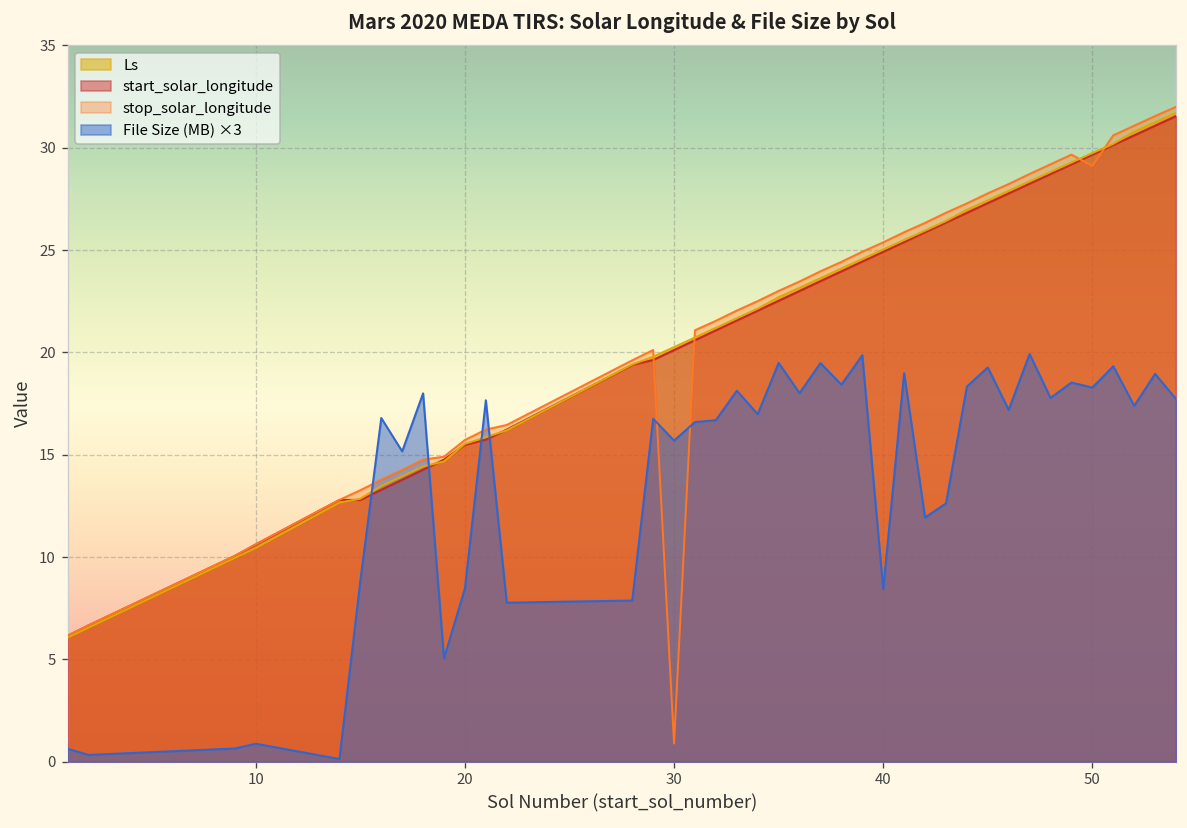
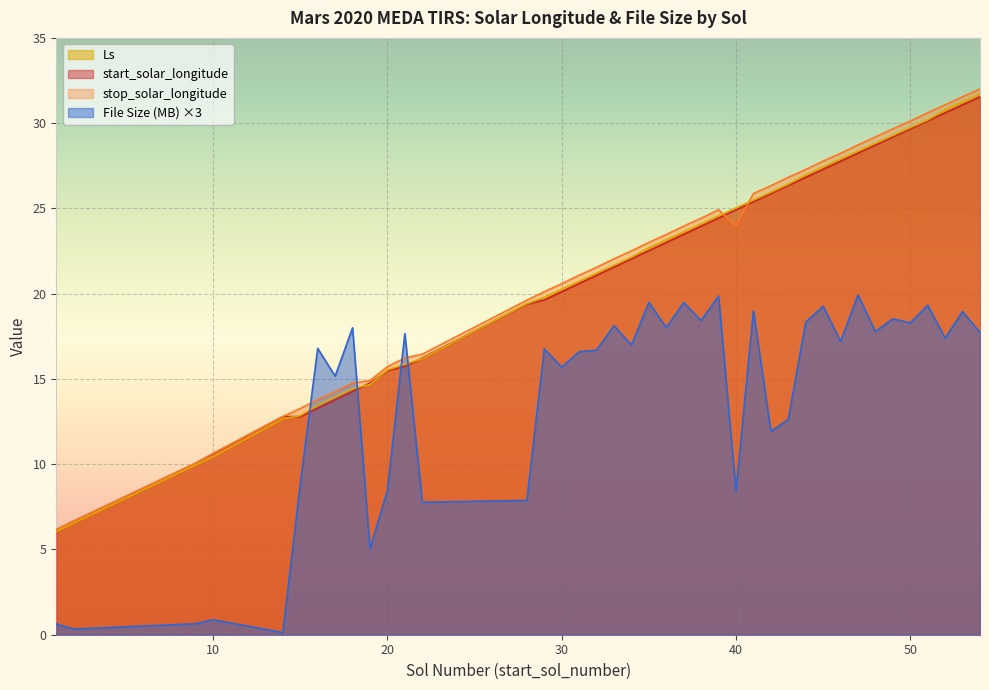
  {
    "Ls": {
      "10": 10.4
    },
    "stop_solar_longitude": {
      "20": 15.7,
-     "30": 0.9,
-     "40": 25.4,
-     "50": 29.1
+     "30": 20.6,
+     "40": 24.0,
+     "50": 30.1
    },
    "File Size (MB) ×3": {
      "10": 0.9,
      "20": 8.5,
      "30": 15.7,
      "40": 8.4,
      "50": 18.3
    }
  }
